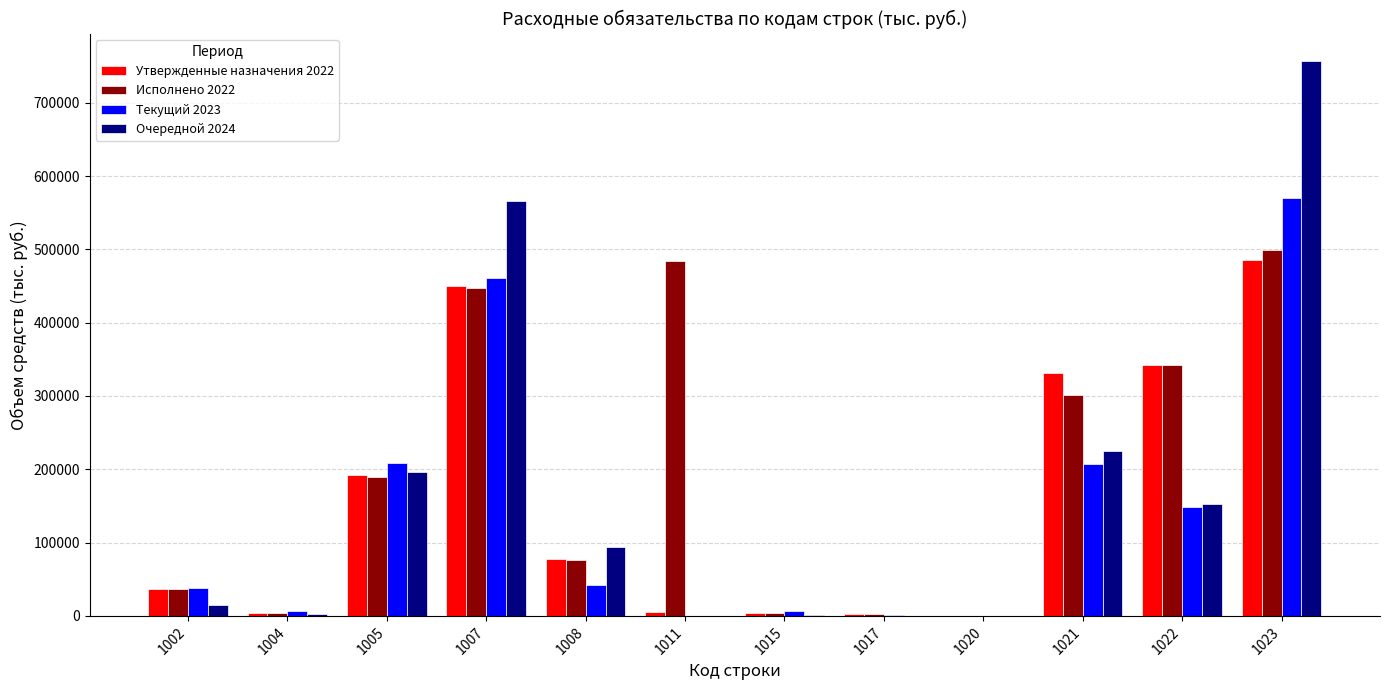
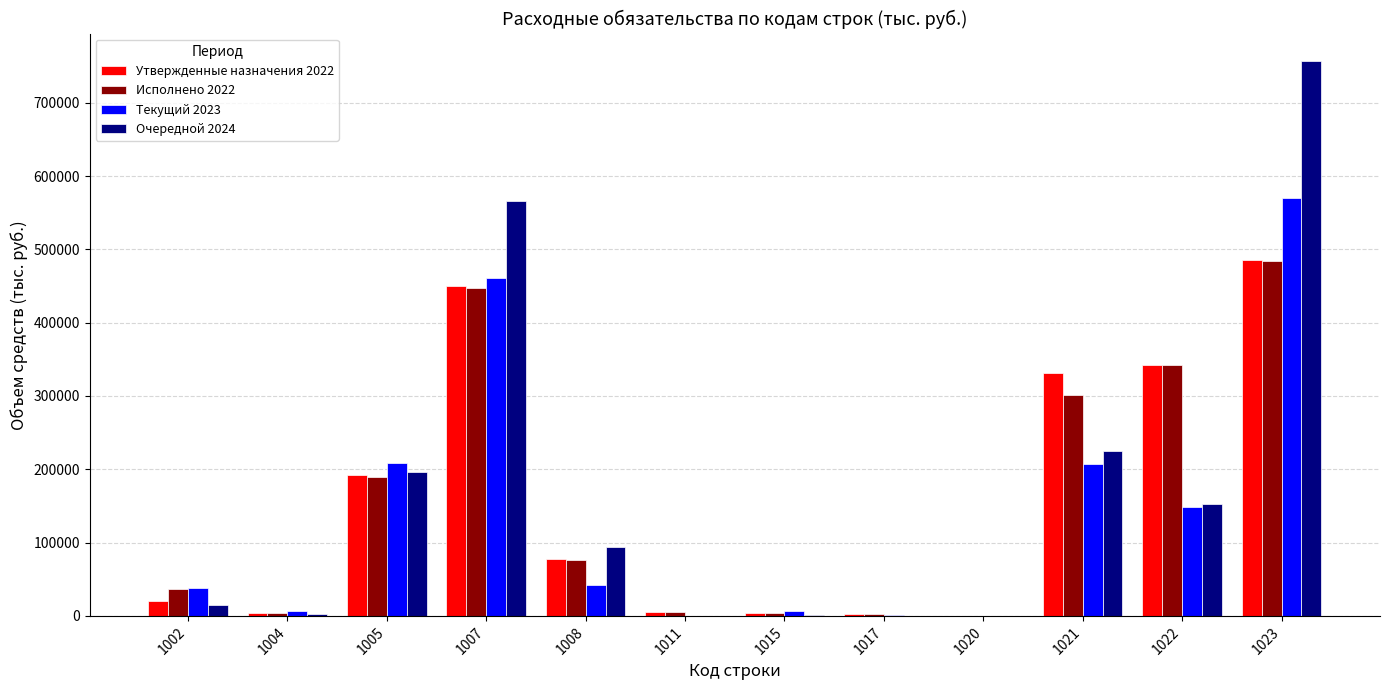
  {
    "Утвержденные назначения 2022": {
-     "1002": 40000,
+     "1002": 20000,
      "1004": 0,
      "1005": 190000,
      "1007": 450000,
      "1008": 80000,
      "1011": 10000,
      "1015": 0,
      "1021": 330000,
      "1022": 340000,
      "1023": 480000
    },
    "Исполнено 2022": {
      "1002": 40000,
      "1004": 0,
      "1005": 190000,
      "1007": 450000,
      "1008": 80000,
-     "1011": 480000,
+     "1011": 10000,
      "1015": 0,
      "1021": 300000,
      "1022": 340000,
-     "1023": 500000
+     "1023": 480000
    },
    "Текущий 2023": {
      "1002": 40000,
      "1004": 10000,
      "1005": 210000,
      "1007": 460000,
      "1008": 40000,
      "1015": 10000,
      "1021": 210000,
      "1022": 150000,
      "1023": 570000
    },
    "Очередной 2024": {
      "1002": 10000,
      "1005": 200000,
      "1007": 570000,
      "1008": 90000,
      "1021": 220000,
      "1022": 150000,
      "1023": 760000
    }
  }
